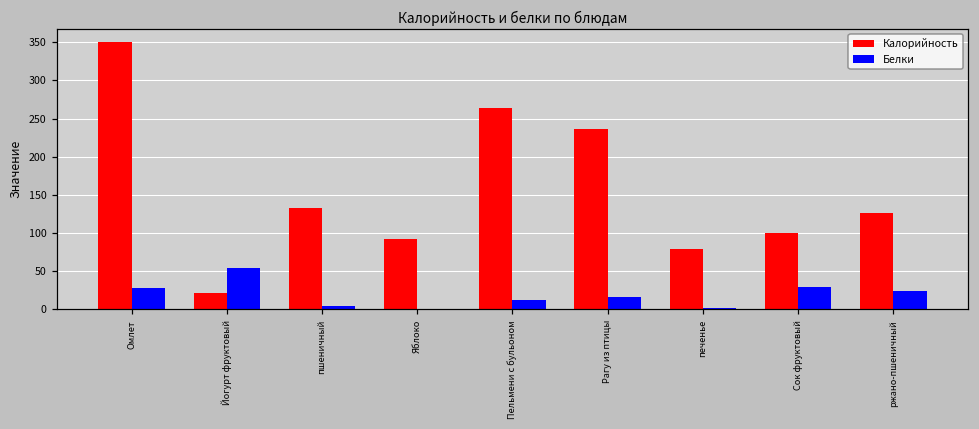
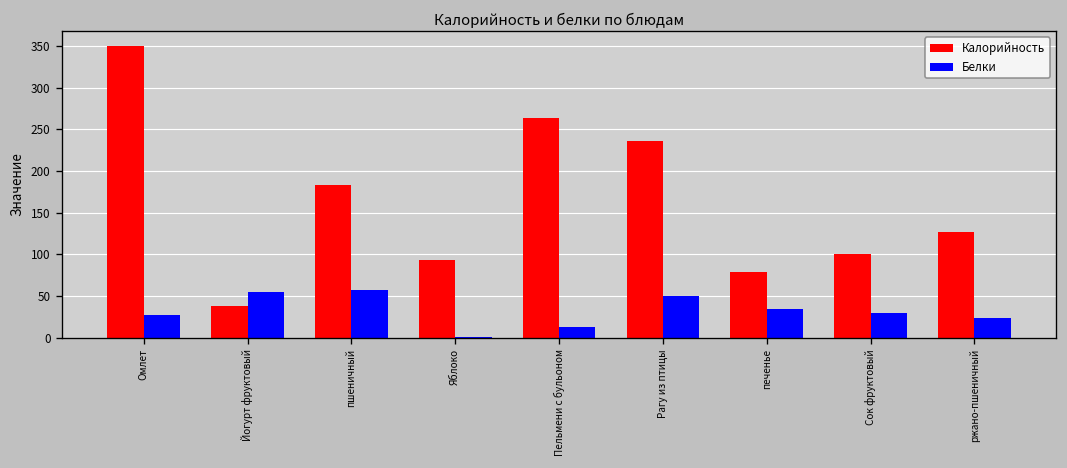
  {
    "Калорийность": {
      "Омлет": 350,
-     "Йогурт фруктовый": 20,
-     "пшеничный": 130,
+     "Йогурт фруктовый": 40,
+     "пшеничный": 180,
      "Яблоко": 90,
      "Пельмени с бульоном": 260,
      "Рагу из птицы": 240,
      "печенье": 80,
      "Сок фруктовый": 100,
      "ржано-пшеничный": 130
    },
    "Белки": {
      "Омлет": 30,
      "Йогурт фруктовый": 50,
-     "пшеничный": 0,
+     "пшеничный": 60,
      "Пельмени с бульоном": 10,
-     "Рагу из птицы": 20,
-     "печенье": 0,
+     "Рагу из птицы": 50,
+     "печенье": 30,
      "Сок фруктовый": 30,
      "ржано-пшеничный": 20
    }
  }
